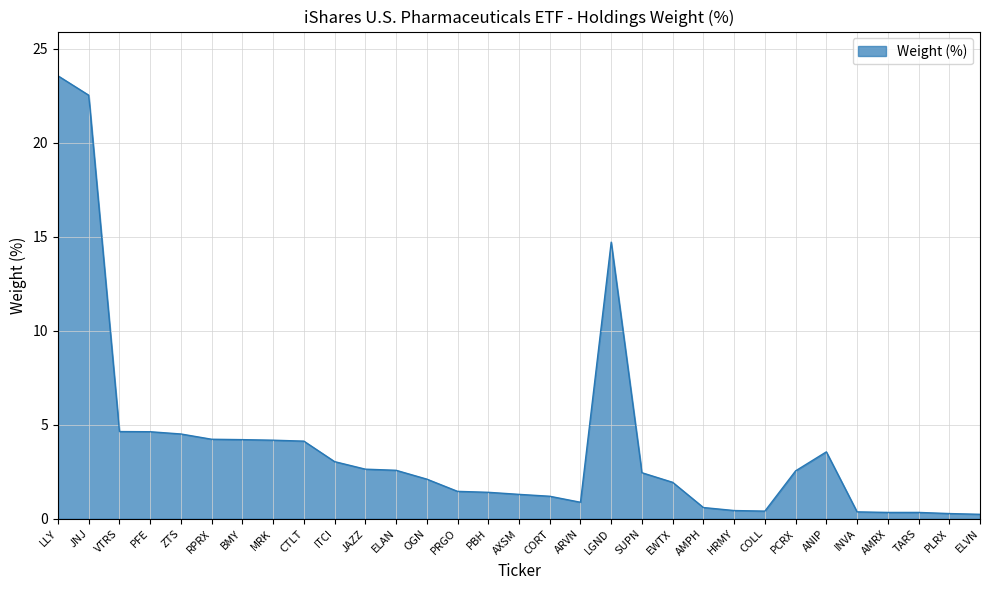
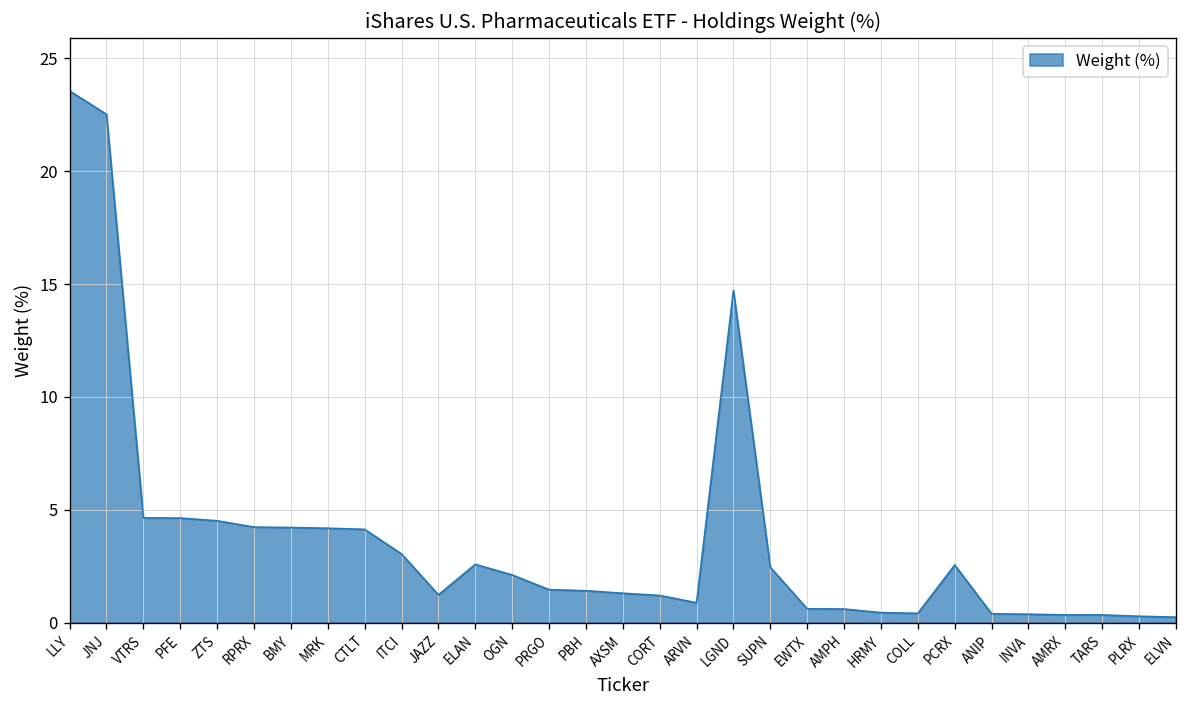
  {
    "LLY": 23.6,
    "JNJ": 22.5,
    "VTRS": 4.6,
    "PFE": 4.6,
    "ZTS": 4.5,
    "RPRX": 4.2,
    "BMY": 4.2,
    "MRK": 4.2,
    "CTLT": 4.1,
    "ITCI": 3.0,
-   "JAZZ": 2.6,
+   "JAZZ": 1.2,
    "ELAN": 2.6,
    "OGN": 2.1,
    "PRGO": 1.5,
    "PBH": 1.4,
    "AXSM": 1.3,
    "CORT": 1.2,
    "ARVN": 0.9,
    "LGND": 14.7,
    "SUPN": 2.5,
-   "EWTX": 1.9,
+   "EWTX": 0.6,
    "AMPH": 0.6,
    "HRMY": 0.4,
    "COLL": 0.4,
    "PCRX": 2.6,
-   "ANIP": 3.6,
+   "ANIP": 0.4,
    "INVA": 0.4,
    "AMRX": 0.3,
    "TARS": 0.3,
    "PLRX": 0.3,
    "ELVN": 0.2
  }
